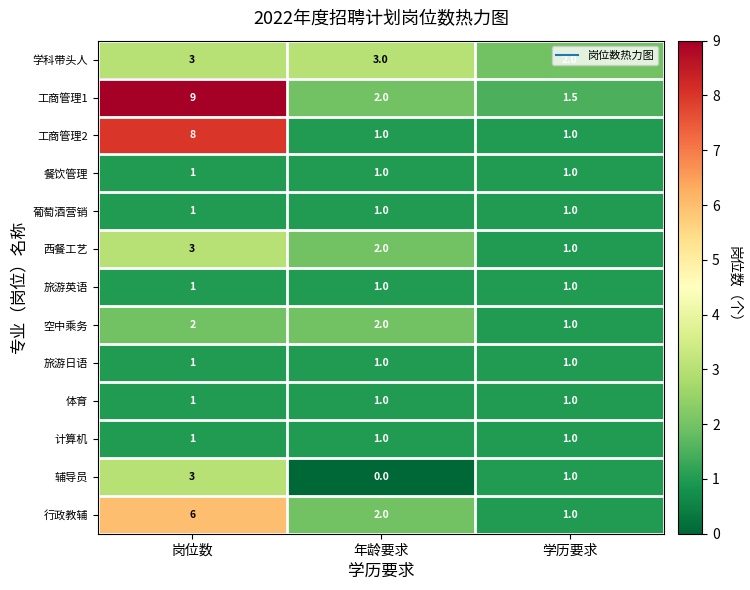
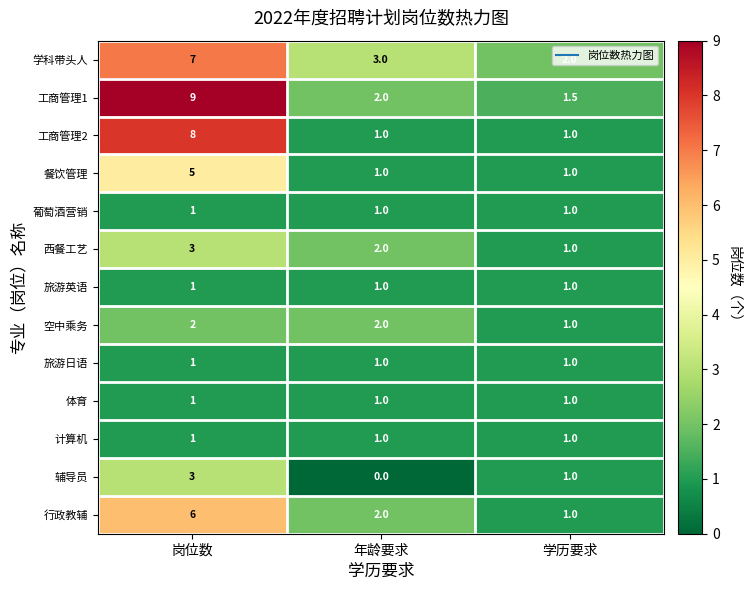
  {
    "学科带头人": {
-     "岗位数": 3,
+     "岗位数": 7,
      "年龄要求": 3.0
    },
    "工商管理1": {
      "岗位数": 9,
      "年龄要求": 2.0,
      "学历要求": 1.5
    },
    "工商管理2": {
      "岗位数": 8,
      "年龄要求": 1.0,
      "学历要求": 1.0
    },
    "餐饮管理": {
-     "岗位数": 1,
+     "岗位数": 5,
      "年龄要求": 1.0,
      "学历要求": 1.0
    },
    "葡萄酒营销": {
      "岗位数": 1,
      "年龄要求": 1.0,
      "学历要求": 1.0
    },
    "西餐工艺": {
      "岗位数": 3,
      "年龄要求": 2.0,
      "学历要求": 1.0
    },
    "旅游英语": {
      "岗位数": 1,
      "年龄要求": 1.0,
      "学历要求": 1.0
    },
    "空中乘务": {
      "岗位数": 2,
      "年龄要求": 2.0,
      "学历要求": 1.0
    },
    "旅游日语": {
      "岗位数": 1,
      "年龄要求": 1.0,
      "学历要求": 1.0
    },
    "体育": {
      "岗位数": 1,
      "年龄要求": 1.0,
      "学历要求": 1.0
    },
    "计算机": {
      "岗位数": 1,
      "年龄要求": 1.0,
      "学历要求": 1.0
    },
    "辅导员": {
      "岗位数": 3,
      "年龄要求": 0.0,
      "学历要求": 1.0
    },
    "行政教辅": {
      "岗位数": 6,
      "年龄要求": 2.0,
      "学历要求": 1.0
    }
  }
